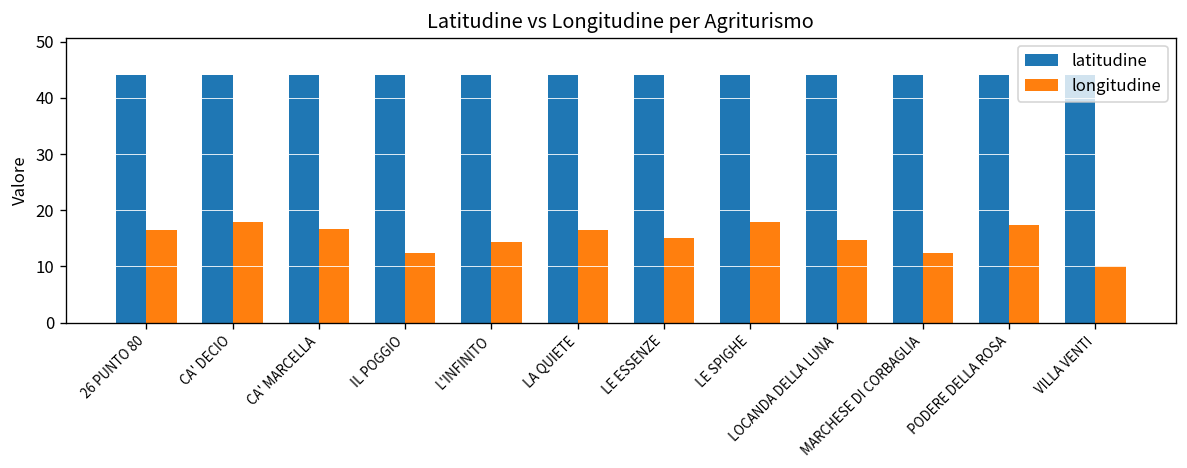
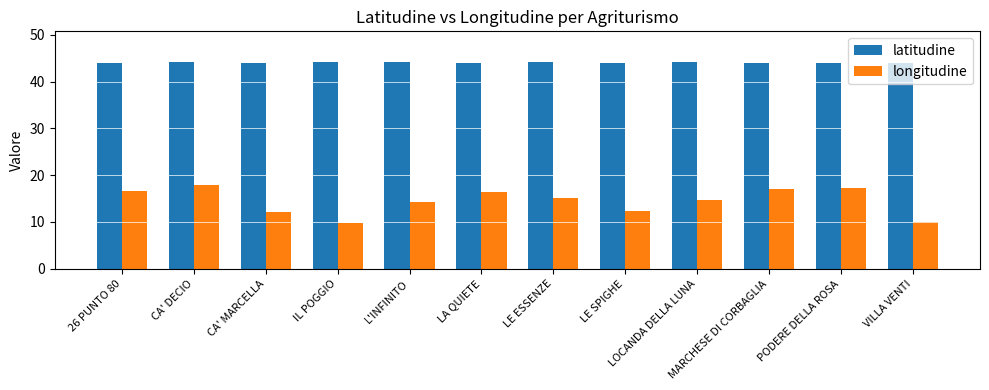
  {
    "latitudine": {
      "26 PUNTO 80": 44,
      "CA' DECIO": 44,
      "CA' MARCELLA": 44,
      "IL POGGIO": 44,
      "L'INFINITO": 44,
      "LA QUIETE": 44,
      "LE ESSENZE": 44,
      "LE SPIGHE": 44,
      "LOCANDA DELLA LUNA": 44,
      "MARCHESE DI CORBAGLIA": 44,
      "PODERE DELLA ROSA": 44
    },
    "longitudine": {
      "26 PUNTO 80": 17,
      "CA' DECIO": 18,
-     "CA' MARCELLA": 17,
-     "IL POGGIO": 12,
+     "CA' MARCELLA": 12,
+     "IL POGGIO": 10,
      "L'INFINITO": 14,
      "LA QUIETE": 17,
      "LE ESSENZE": 15,
-     "LE SPIGHE": 18,
+     "LE SPIGHE": 12,
      "LOCANDA DELLA LUNA": 15,
-     "MARCHESE DI CORBAGLIA": 12,
+     "MARCHESE DI CORBAGLIA": 17,
      "PODERE DELLA ROSA": 17,
      "VILLA VENTI": 10
    }
  }
